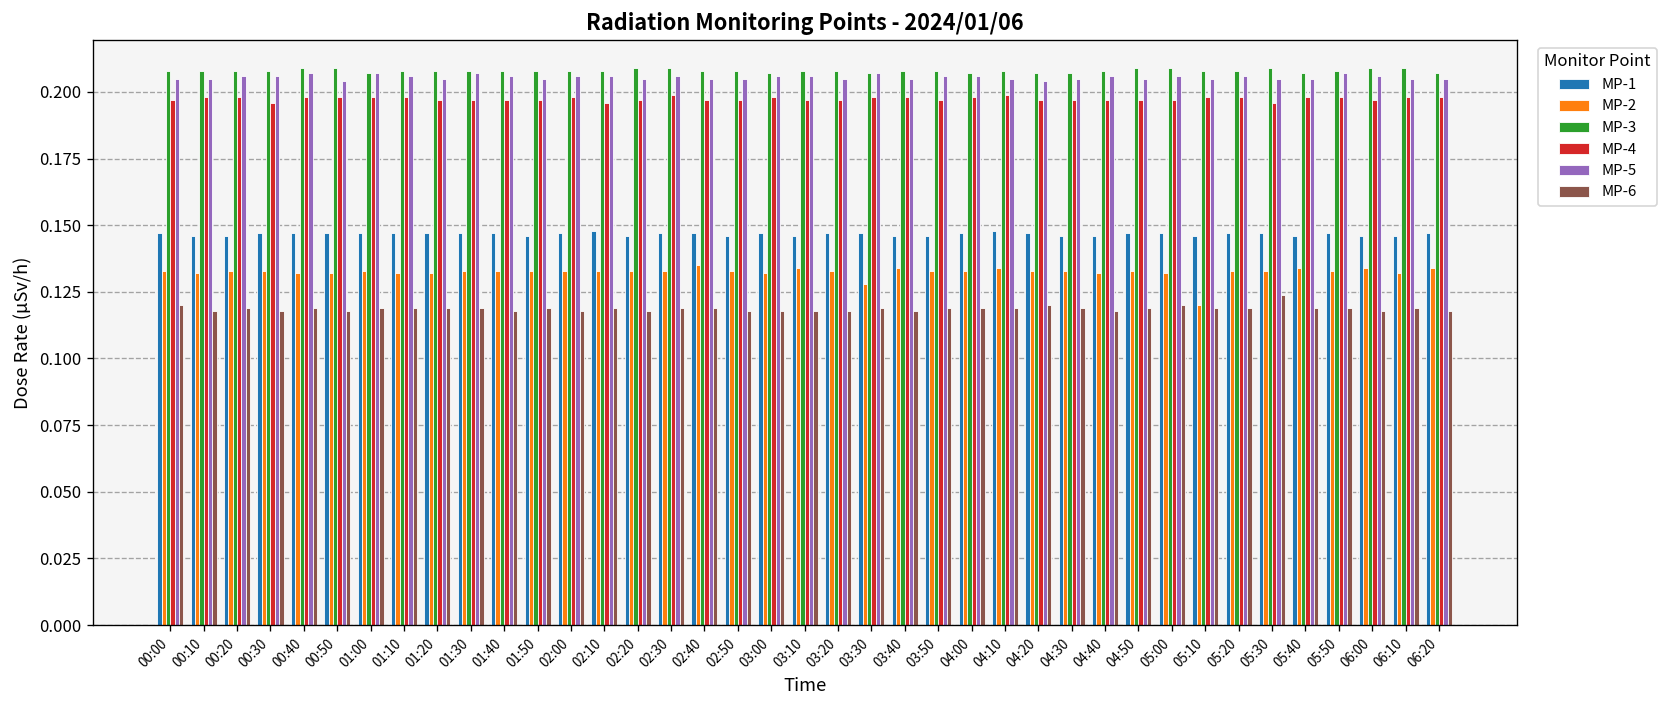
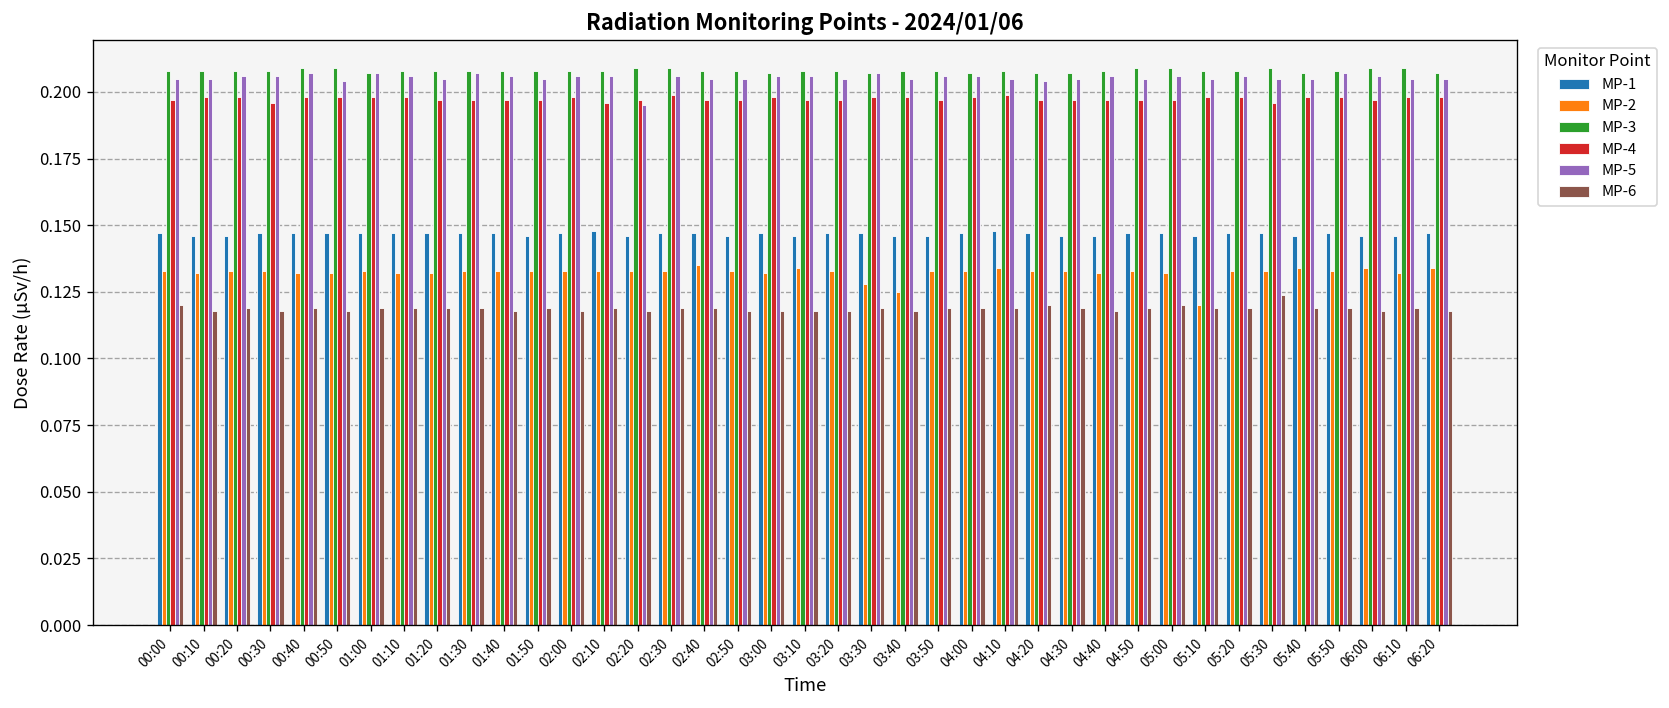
  {
    "MP-2": {
      "00:00": 0.133,
      "00:10": 0.132,
      "00:20": 0.133,
      "00:30": 0.133,
      "00:40": 0.132,
      "00:50": 0.132,
      "01:00": 0.133,
      "01:10": 0.132,
      "01:20": 0.132,
      "01:30": 0.133,
      "01:40": 0.133,
      "01:50": 0.133,
      "02:00": 0.133,
      "02:10": 0.133,
      "02:20": 0.133,
      "02:30": 0.133,
      "02:40": 0.135,
      "02:50": 0.133,
      "03:00": 0.132,
      "03:10": 0.134,
      "03:20": 0.133,
      "03:30": 0.128,
-     "03:40": 0.134,
+     "03:40": 0.125,
      "03:50": 0.133,
      "04:00": 0.133,
      "04:10": 0.134,
      "04:20": 0.133,
      "04:30": 0.133,
      "04:40": 0.132,
      "04:50": 0.133,
      "05:00": 0.132,
      "05:10": 0.120,
      "05:20": 0.133,
      "05:30": 0.133,
      "05:40": 0.134,
      "05:50": 0.133,
      "06:00": 0.134,
      "06:10": 0.132,
      "06:20": 0.134
    },
    "MP-5": {
      "00:00": 0.205,
      "00:10": 0.205,
      "00:20": 0.206,
      "00:30": 0.206,
      "00:40": 0.207,
      "00:50": 0.204,
      "01:00": 0.207,
      "01:10": 0.206,
      "01:20": 0.205,
      "01:30": 0.207,
      "01:40": 0.206,
      "01:50": 0.205,
      "02:00": 0.206,
      "02:10": 0.206,
-     "02:20": 0.205,
+     "02:20": 0.195,
      "02:30": 0.206,
      "02:40": 0.205,
      "02:50": 0.205,
      "03:00": 0.206,
      "03:10": 0.206,
      "03:20": 0.205,
      "03:30": 0.207,
      "03:40": 0.205,
      "03:50": 0.206,
      "04:00": 0.206,
      "04:10": 0.205,
      "04:20": 0.204,
      "04:30": 0.205,
      "04:40": 0.206,
      "04:50": 0.205,
      "05:00": 0.206,
      "05:10": 0.205,
      "05:20": 0.206,
      "05:30": 0.205,
      "05:40": 0.205,
      "05:50": 0.207,
      "06:00": 0.206,
      "06:10": 0.205,
      "06:20": 0.205
    }
  }
